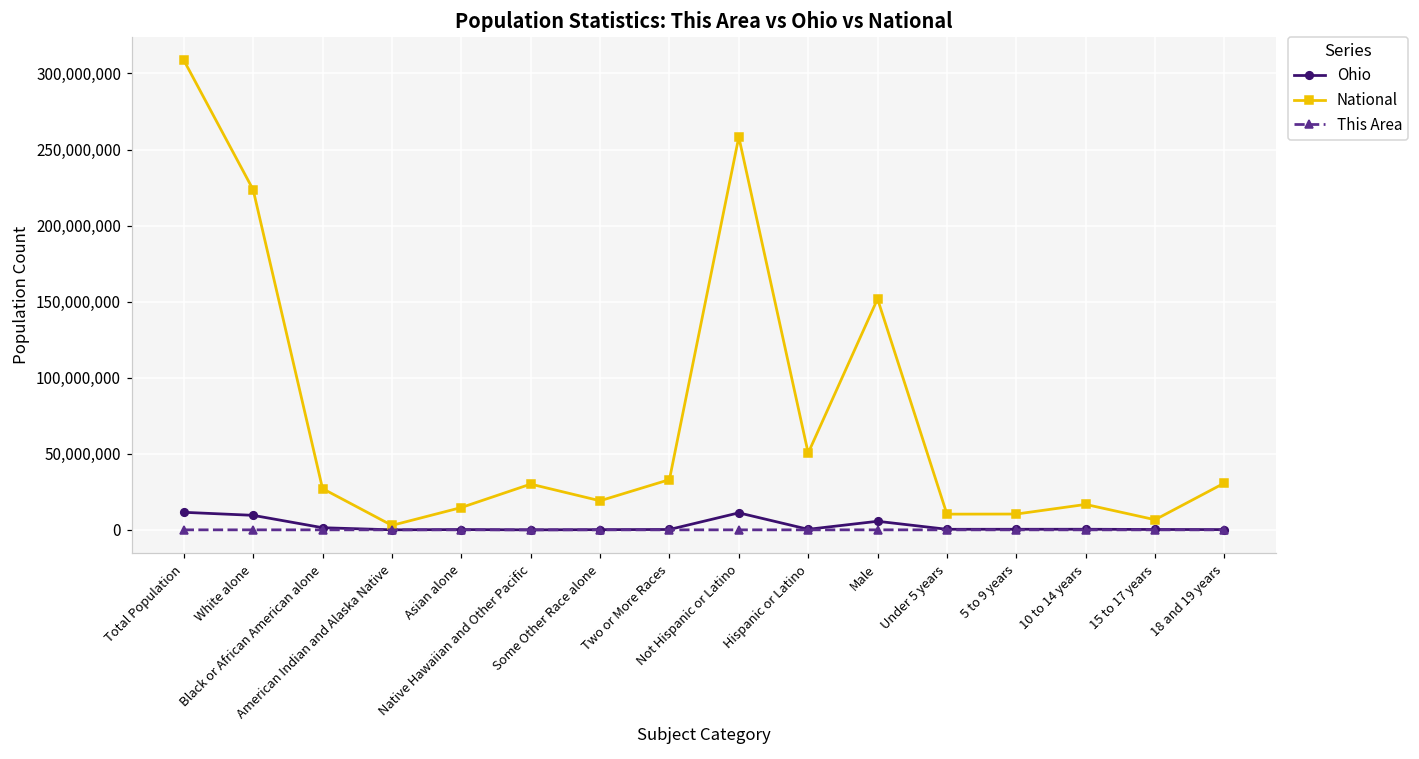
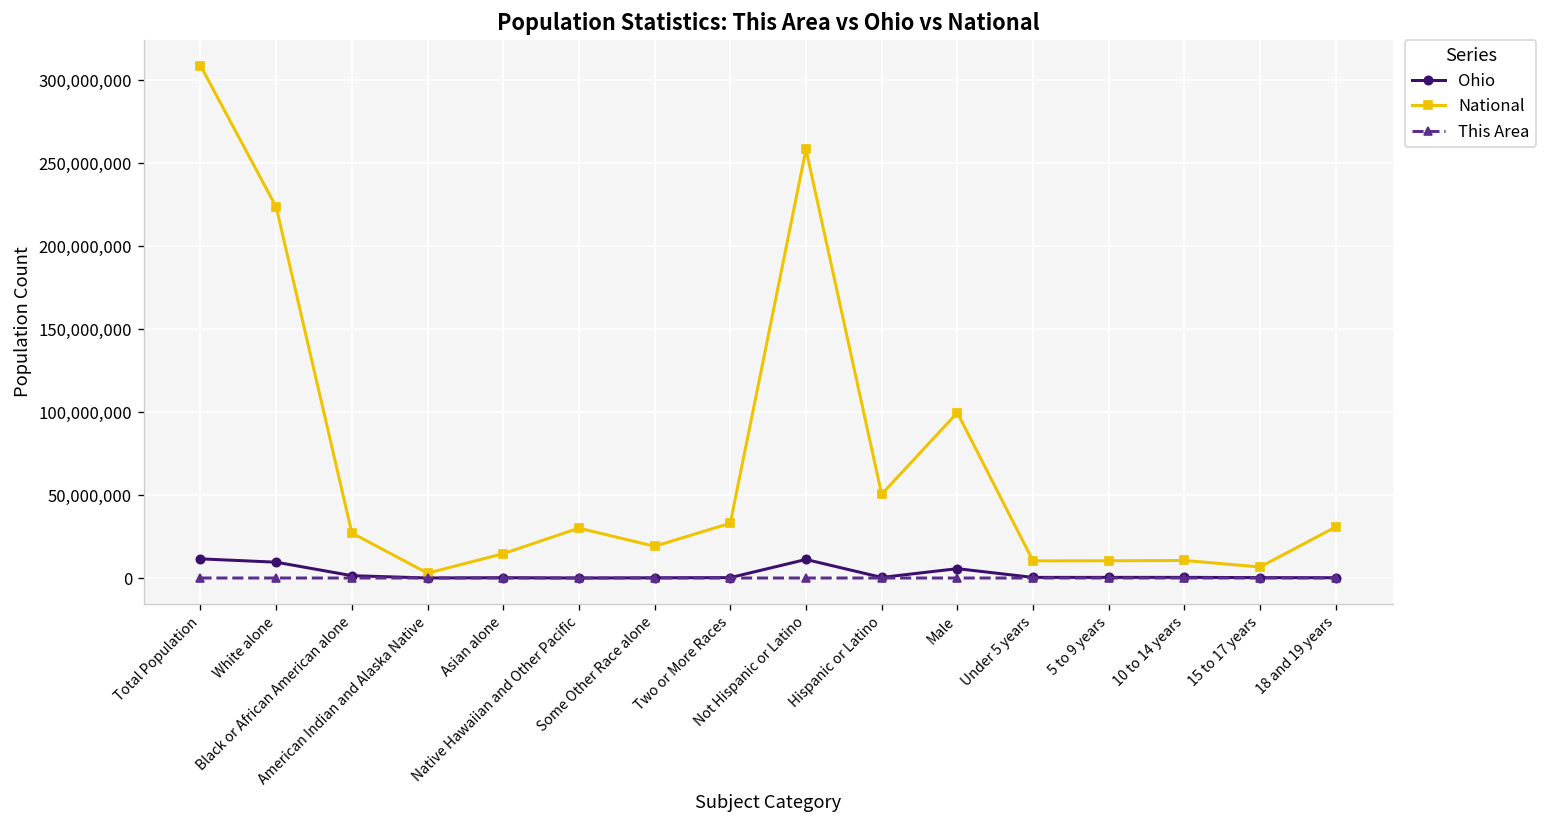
  {
    "National": {
      "Total Population": "309,000,000",
      "White alone": "224,000,000",
      "Black or African American alone": "27,000,000",
      "American Indian and Alaska Native": "3,000,000",
      "Asian alone": "15,000,000",
      "Native Hawaiian and Other Pacific": "30,000,000",
      "Some Other Race alone": "19,000,000",
      "Two or More Races": "33,000,000",
      "Not Hispanic or Latino": "258,000,000",
      "Hispanic or Latino": "50,000,000",
-     "Male": "152,000,000",
+     "Male": "100,000,000",
      "Under 5 years": "10,000,000",
      "5 to 9 years": "10,000,000",
-     "10 to 14 years": "17,000,000",
+     "10 to 14 years": "11,000,000",
      "15 to 17 years": "7,000,000",
      "18 and 19 years": "31,000,000"
    }
  }
